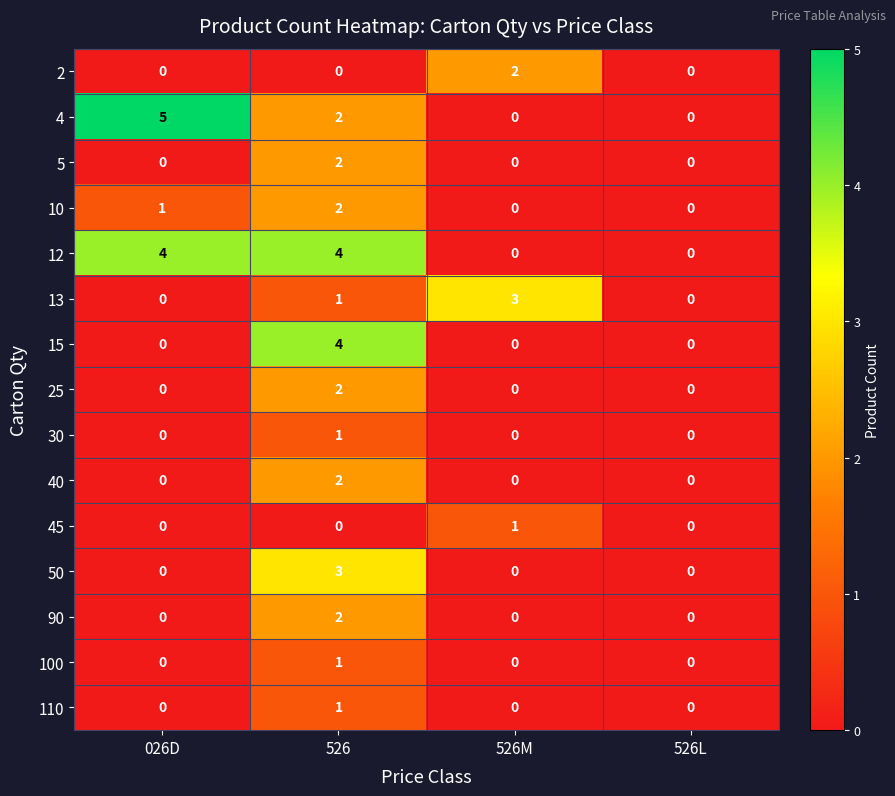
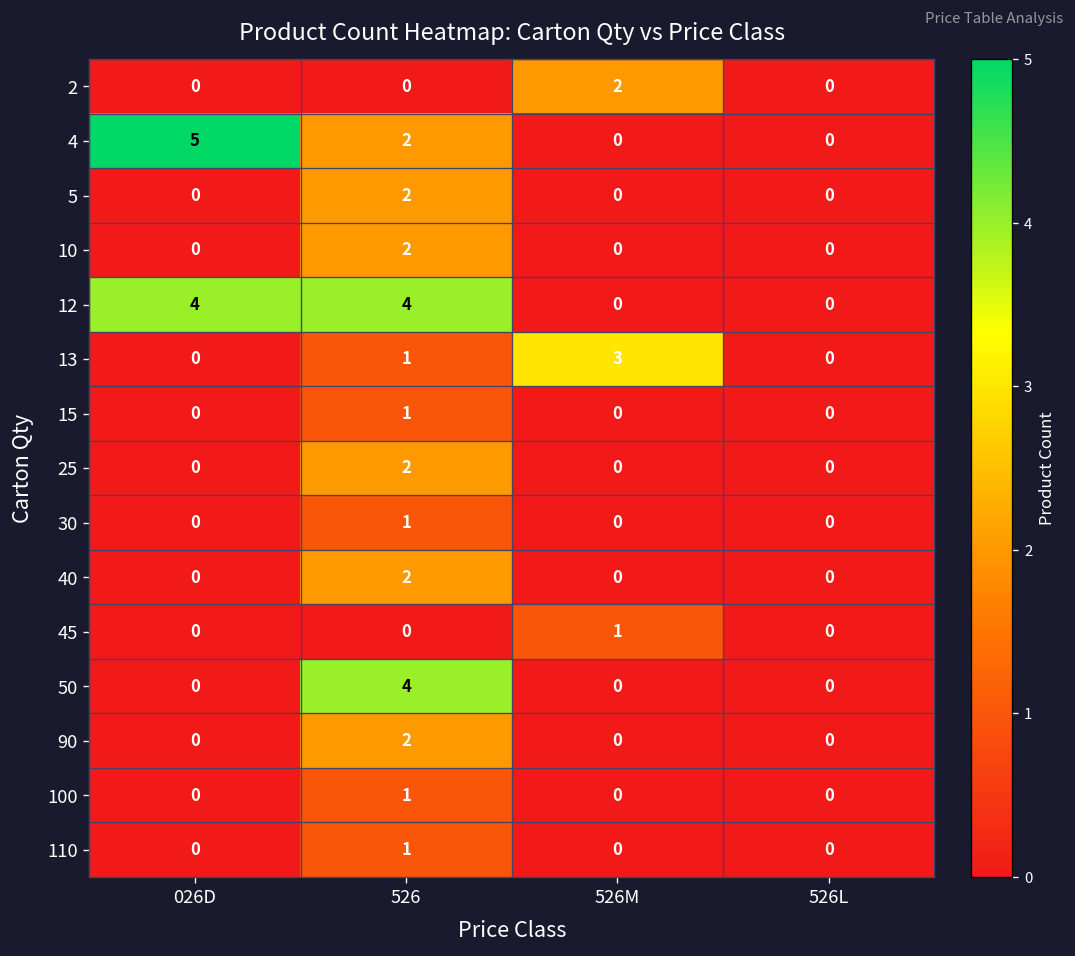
  {
    "2": {
      "026D": 0,
      "526": 0,
      "526M": 2,
      "526L": 0
    },
    "4": {
      "026D": 5,
      "526": 2,
      "526M": 0,
      "526L": 0
    },
    "5": {
      "026D": 0,
      "526": 2,
      "526M": 0,
      "526L": 0
    },
    "10": {
-     "026D": 1,
+     "026D": 0,
      "526": 2,
      "526M": 0,
      "526L": 0
    },
    "12": {
      "026D": 4,
      "526": 4,
      "526M": 0,
      "526L": 0
    },
    "13": {
      "026D": 0,
      "526": 1,
      "526M": 3,
      "526L": 0
    },
    "15": {
      "026D": 0,
-     "526": 4,
+     "526": 1,
      "526M": 0,
      "526L": 0
    },
    "25": {
      "026D": 0,
      "526": 2,
      "526M": 0,
      "526L": 0
    },
    "30": {
      "026D": 0,
      "526": 1,
      "526M": 0,
      "526L": 0
    },
    "40": {
      "026D": 0,
      "526": 2,
      "526M": 0,
      "526L": 0
    },
    "45": {
      "026D": 0,
      "526": 0,
      "526M": 1,
      "526L": 0
    },
    "50": {
      "026D": 0,
-     "526": 3,
+     "526": 4,
      "526M": 0,
      "526L": 0
    },
    "90": {
      "026D": 0,
      "526": 2,
      "526M": 0,
      "526L": 0
    },
    "100": {
      "026D": 0,
      "526": 1,
      "526M": 0,
      "526L": 0
    },
    "110": {
      "026D": 0,
      "526": 1,
      "526M": 0,
      "526L": 0
    }
  }
